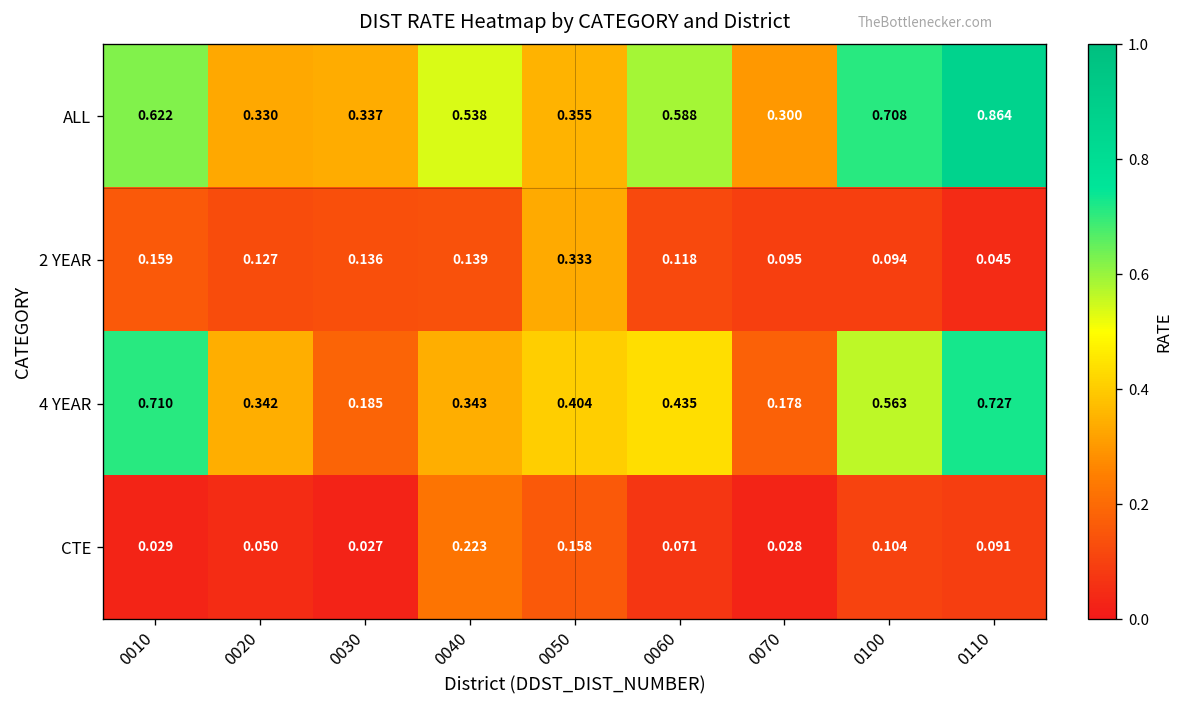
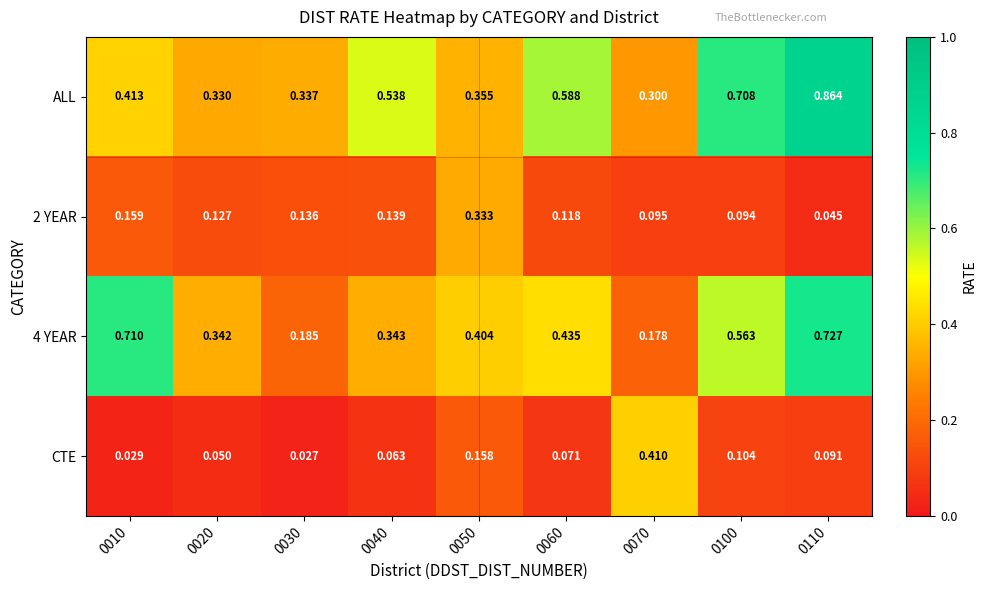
  {
    "ALL": {
-     "0010": 0.622,
+     "0010": 0.413,
      "0020": 0.330,
      "0030": 0.337,
      "0040": 0.538,
      "0050": 0.355,
      "0060": 0.588,
      "0070": 0.300,
      "0100": 0.708,
      "0110": 0.864
    },
    "2 YEAR": {
      "0010": 0.159,
      "0020": 0.127,
      "0030": 0.136,
      "0040": 0.139,
      "0050": 0.333,
      "0060": 0.118,
      "0070": 0.095,
      "0100": 0.094,
      "0110": 0.045
    },
    "4 YEAR": {
      "0010": 0.710,
      "0020": 0.342,
      "0030": 0.185,
      "0040": 0.343,
      "0050": 0.404,
      "0060": 0.435,
      "0070": 0.178,
      "0100": 0.563,
      "0110": 0.727
    },
    "CTE": {
      "0010": 0.029,
      "0020": 0.050,
      "0030": 0.027,
-     "0040": 0.223,
+     "0040": 0.063,
      "0050": 0.158,
      "0060": 0.071,
-     "0070": 0.028,
+     "0070": 0.410,
      "0100": 0.104,
      "0110": 0.091
    }
  }
